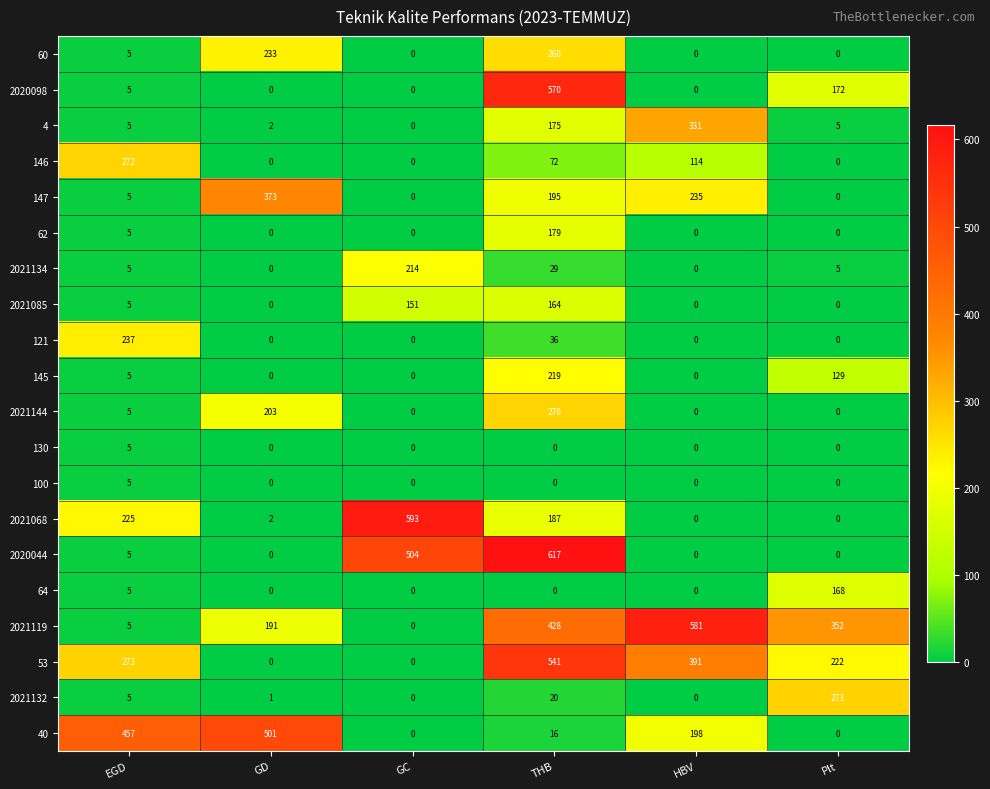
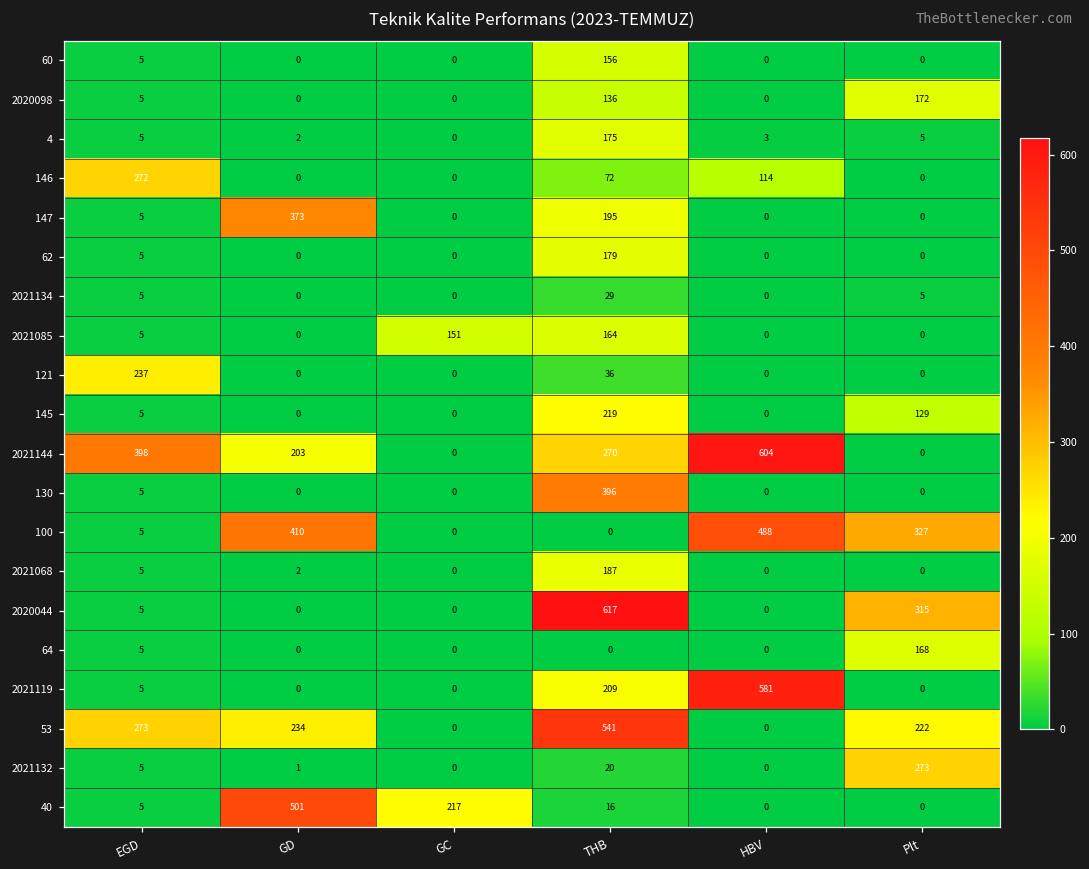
  {
    "60": {
      "EGD": 5,
-     "GD": 233,
+     "GD": 0,
      "GC": 0,
-     "THB": 260,
+     "THB": 156,
      "HBV": 0,
      "Plt": 0
    },
    "2020098": {
      "EGD": 5,
      "GD": 0,
      "GC": 0,
-     "THB": 570,
+     "THB": 136,
      "HBV": 0,
      "Plt": 172
    },
    "4": {
      "EGD": 5,
      "GD": 2,
      "GC": 0,
      "THB": 175,
-     "HBV": 331,
+     "HBV": 3,
      "Plt": 5
    },
    "146": {
      "EGD": 272,
      "GD": 0,
      "GC": 0,
      "THB": 72,
      "HBV": 114,
      "Plt": 0
    },
    "147": {
      "EGD": 5,
      "GD": 373,
      "GC": 0,
      "THB": 195,
-     "HBV": 235,
+     "HBV": 0,
      "Plt": 0
    },
    "62": {
      "EGD": 5,
      "GD": 0,
      "GC": 0,
      "THB": 179,
      "HBV": 0,
      "Plt": 0
    },
    "2021134": {
      "EGD": 5,
      "GD": 0,
-     "GC": 214,
+     "GC": 0,
      "THB": 29,
      "HBV": 0,
      "Plt": 5
    },
    "2021085": {
      "EGD": 5,
      "GD": 0,
      "GC": 151,
      "THB": 164,
      "HBV": 0,
      "Plt": 0
    },
    "121": {
      "EGD": 237,
      "GD": 0,
      "GC": 0,
      "THB": 36,
      "HBV": 0,
      "Plt": 0
    },
    "145": {
      "EGD": 5,
      "GD": 0,
      "GC": 0,
      "THB": 219,
      "HBV": 0,
      "Plt": 129
    },
    "2021144": {
-     "EGD": 5,
+     "EGD": 398,
      "GD": 203,
      "GC": 0,
      "THB": 270,
-     "HBV": 0,
+     "HBV": 604,
      "Plt": 0
    },
    "130": {
      "EGD": 5,
      "GD": 0,
      "GC": 0,
-     "THB": 0,
+     "THB": 396,
      "HBV": 0,
      "Plt": 0
    },
    "100": {
      "EGD": 5,
-     "GD": 0,
+     "GD": 410,
      "GC": 0,
      "THB": 0,
-     "HBV": 0,
-     "Plt": 0
+     "HBV": 488,
+     "Plt": 327
    },
    "2021068": {
-     "EGD": 225,
+     "EGD": 5,
      "GD": 2,
-     "GC": 593,
+     "GC": 0,
      "THB": 187,
      "HBV": 0,
      "Plt": 0
    },
    "2020044": {
      "EGD": 5,
      "GD": 0,
-     "GC": 504,
+     "GC": 0,
      "THB": 617,
      "HBV": 0,
-     "Plt": 0
+     "Plt": 315
    },
    "64": {
      "EGD": 5,
      "GD": 0,
      "GC": 0,
      "THB": 0,
      "HBV": 0,
      "Plt": 168
    },
    "2021119": {
      "EGD": 5,
-     "GD": 191,
+     "GD": 0,
      "GC": 0,
-     "THB": 428,
+     "THB": 209,
      "HBV": 581,
-     "Plt": 352
+     "Plt": 0
    },
    "53": {
      "EGD": 273,
-     "GD": 0,
+     "GD": 234,
      "GC": 0,
      "THB": 541,
-     "HBV": 391,
+     "HBV": 0,
      "Plt": 222
    },
    "2021132": {
      "EGD": 5,
      "GD": 1,
      "GC": 0,
      "THB": 20,
      "HBV": 0,
      "Plt": 273
    },
    "40": {
-     "EGD": 457,
+     "EGD": 5,
      "GD": 501,
-     "GC": 0,
+     "GC": 217,
      "THB": 16,
-     "HBV": 198,
+     "HBV": 0,
      "Plt": 0
    }
  }
